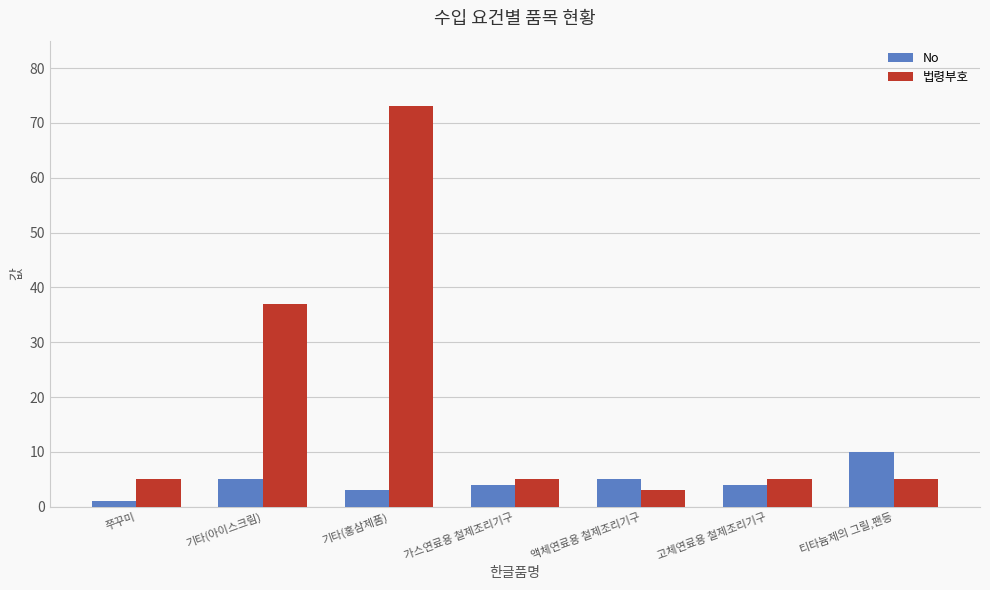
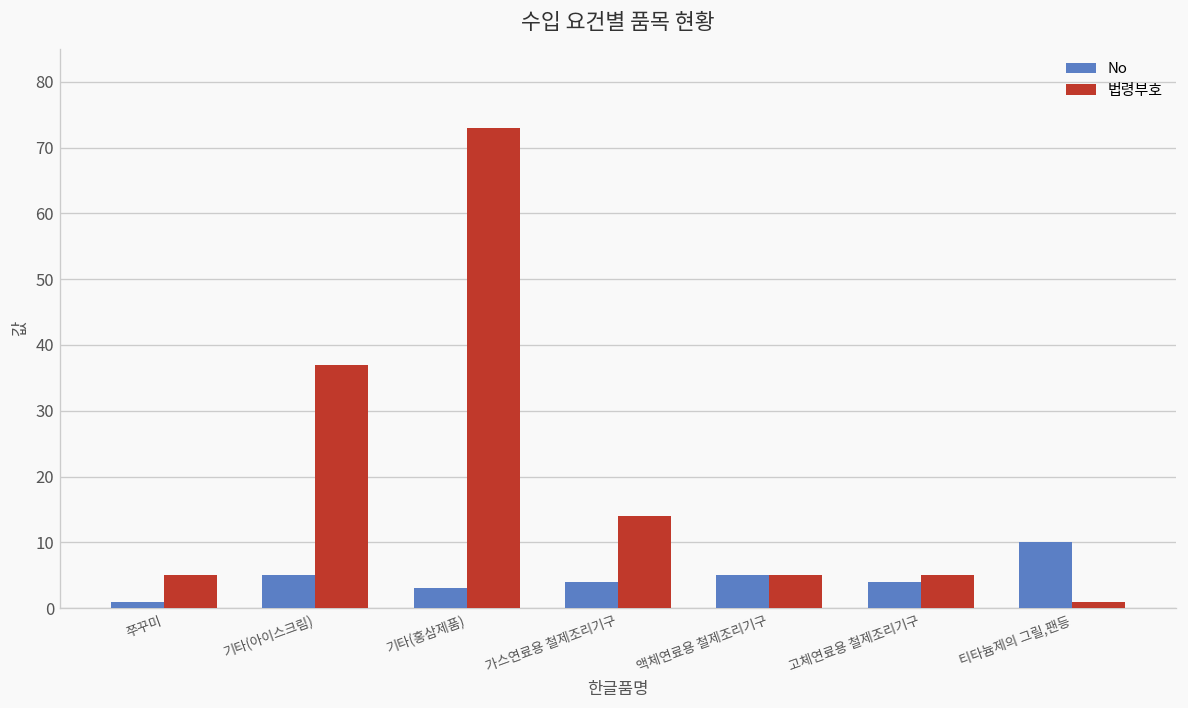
  {
    "No": {
      "쭈꾸미": 1,
      "기타(아이스크림)": 5,
      "기타(홍삼제품)": 3,
      "가스연료용 철제조리기구": 4,
      "액체연료용 철제조리기구": 5,
      "고체연료용 철제조리기구": 4,
      "티타늄제의 그릴,팬등": 10
    },
    "법령부호": {
      "쭈꾸미": 5,
      "기타(아이스크림)": 37,
      "기타(홍삼제품)": 73,
-     "가스연료용 철제조리기구": 5,
-     "액체연료용 철제조리기구": 3,
+     "가스연료용 철제조리기구": 14,
+     "액체연료용 철제조리기구": 5,
      "고체연료용 철제조리기구": 5,
-     "티타늄제의 그릴,팬등": 5
+     "티타늄제의 그릴,팬등": 1
    }
  }
